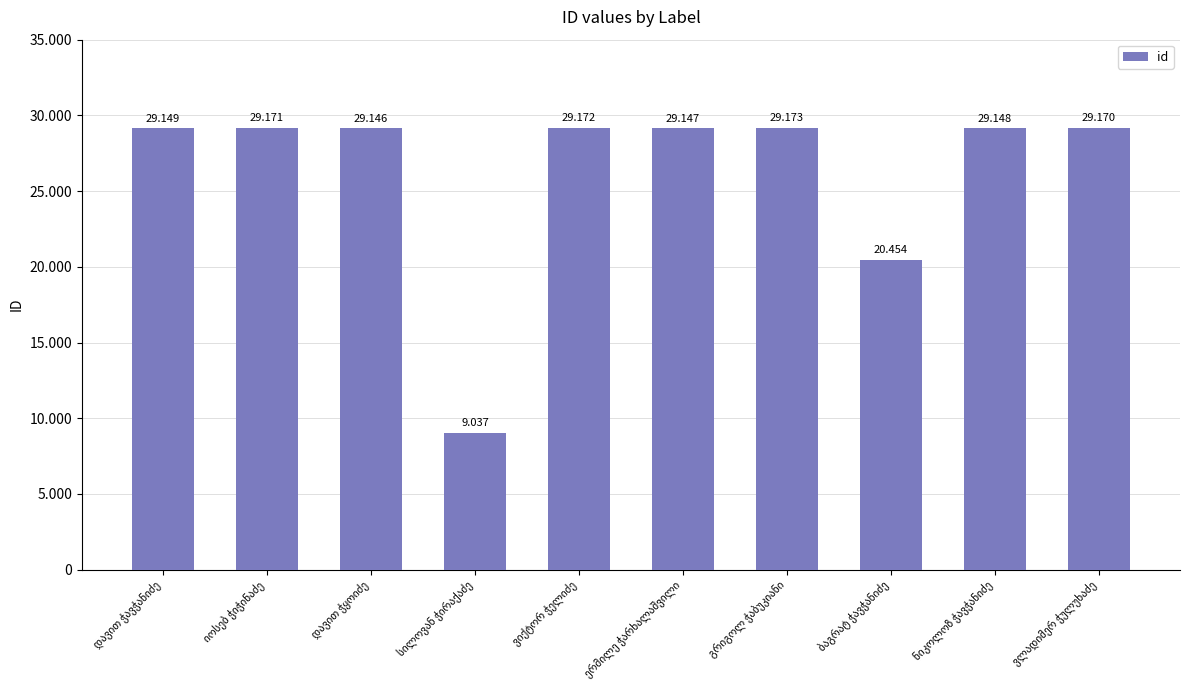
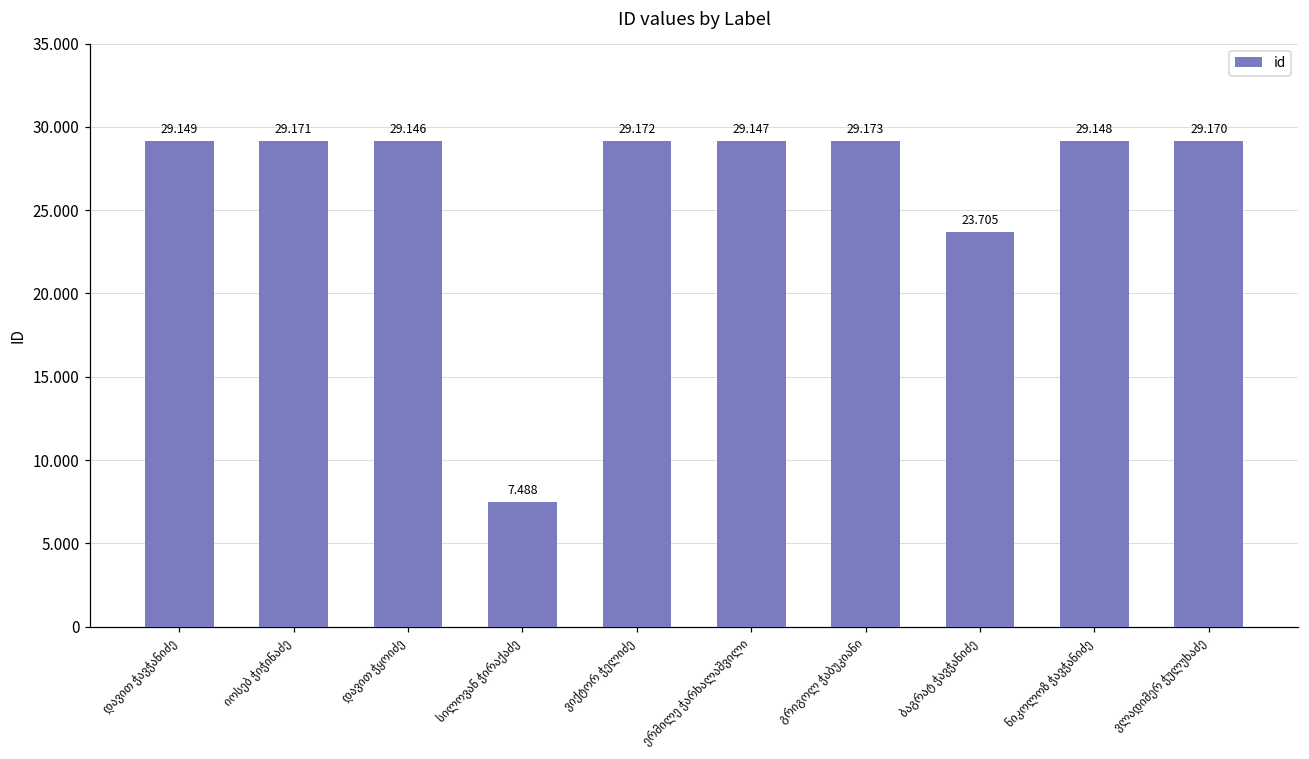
  {
-   "სილოვან ჭირაქაძე": 9.037,
-   "ბაგრატ ჭავჭანიძე": 20.454
+   "სილოვან ჭირაქაძე": 7.488,
+   "ბაგრატ ჭავჭანიძე": 23.705
  }
